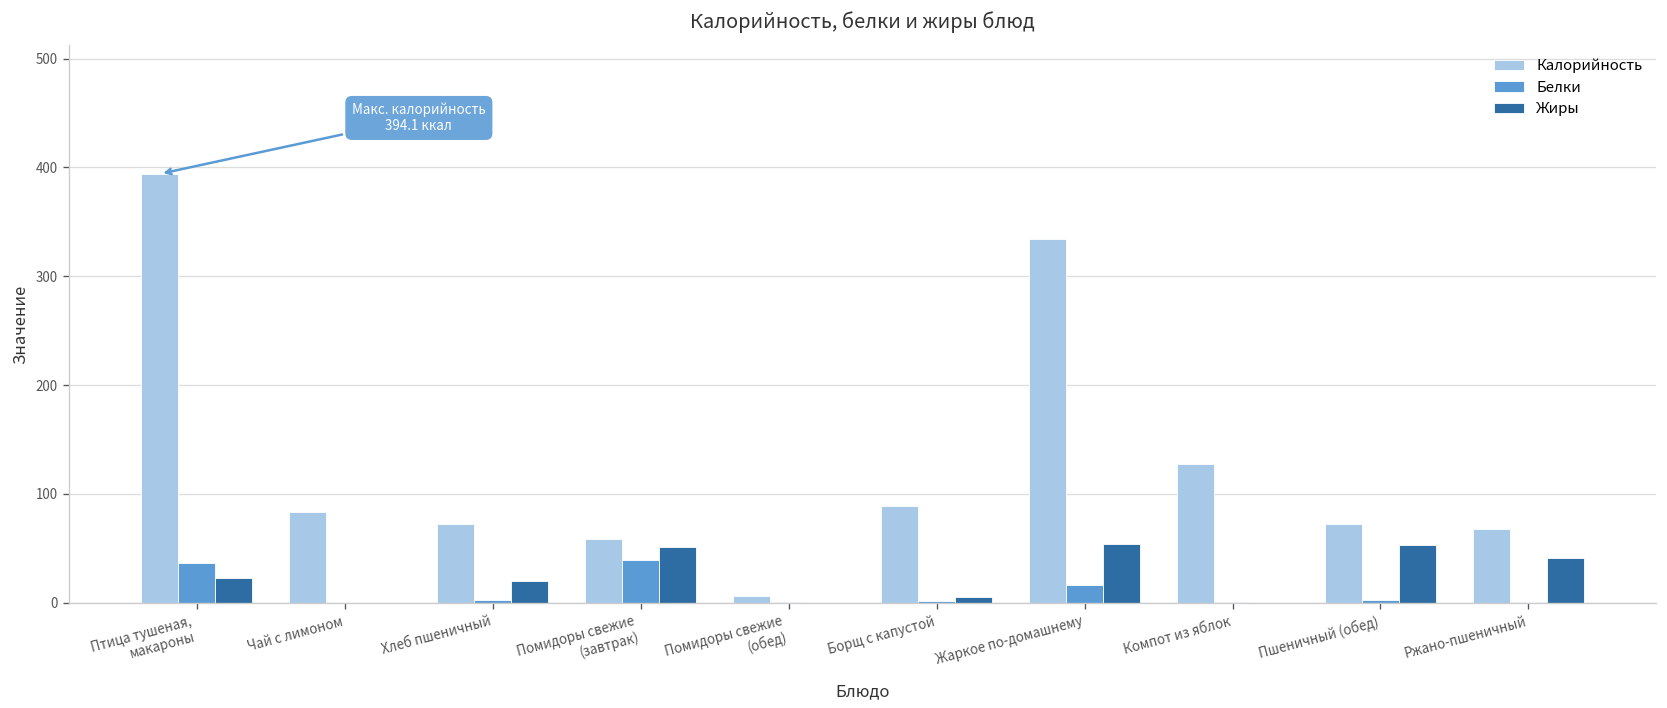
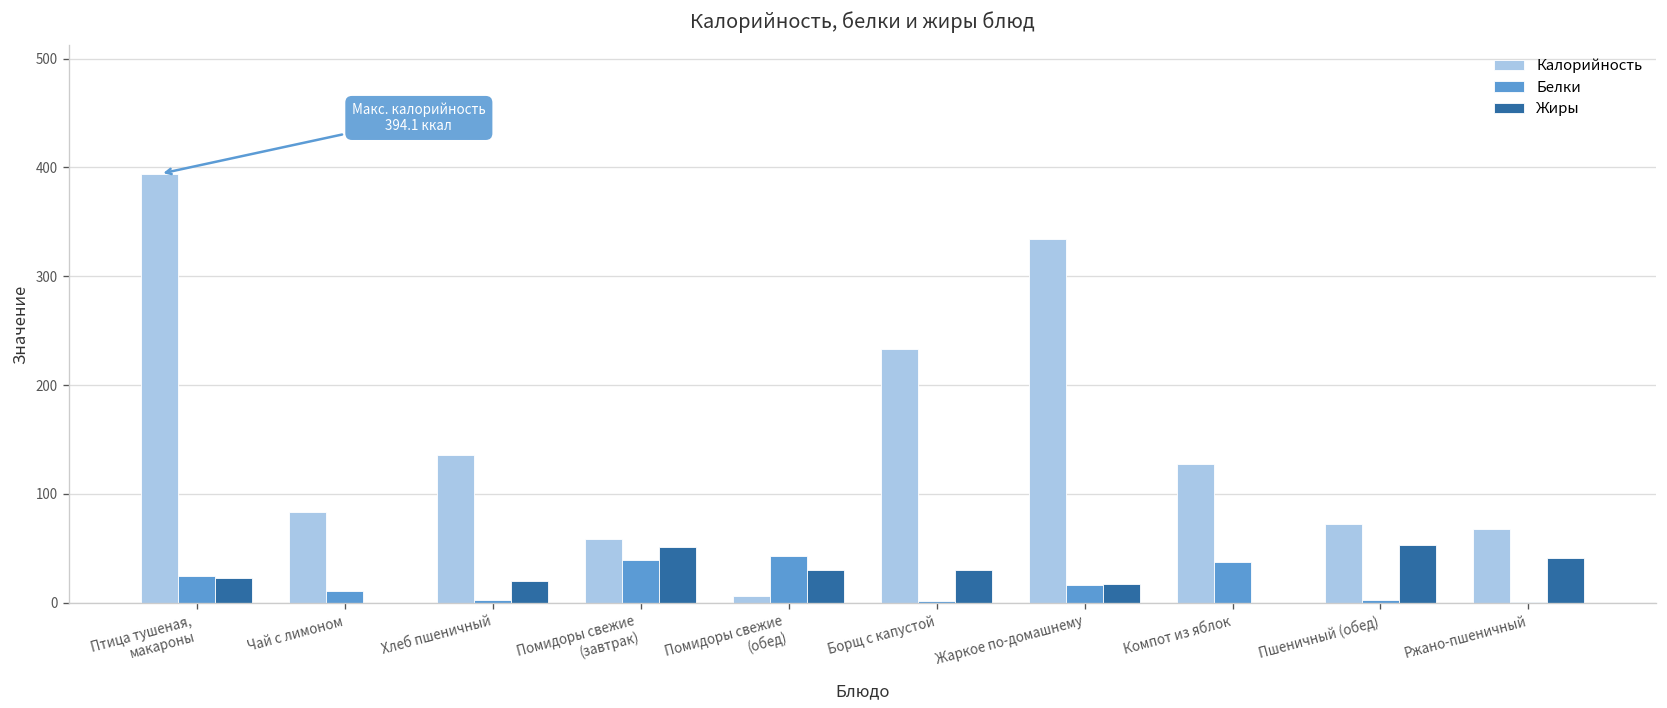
  {
    "Калорийность": {
      "Птица тушеная, макароны": 390,
      "Чай с лимоном": 80,
-     "Хлеб пшеничный": 70,
+     "Хлеб пшеничный": 140,
      "Помидоры свежие (завтрак)": 60,
      "Помидоры свежие (обед)": 10,
-     "Борщ с капустой": 90,
+     "Борщ с капустой": 230,
      "Жаркое по-домашнему": 330,
      "Компот из яблок": 130,
      "Пшеничный (обед)": 70,
      "Ржано-пшеничный": 70
    },
    "Белки": {
-     "Птица тушеная, макароны": 40,
-     "Чай с лимоном": 0,
+     "Птица тушеная, макароны": 20,
+     "Чай с лимоном": 10,
      "Помидоры свежие (завтрак)": 40,
-     "Помидоры свежие (обед)": 0,
+     "Помидоры свежие (обед)": 40,
      "Жаркое по-домашнему": 20,
-     "Компот из яблок": 0
+     "Компот из яблок": 40
    },
    "Жиры": {
      "Птица тушеная, макароны": 20,
      "Хлеб пшеничный": 20,
      "Помидоры свежие (завтрак)": 50,
-     "Помидоры свежие (обед)": 0,
-     "Борщ с капустой": 10,
-     "Жаркое по-домашнему": 50,
+     "Помидоры свежие (обед)": 30,
+     "Борщ с капустой": 30,
+     "Жаркое по-домашнему": 20,
      "Компот из яблок": 0,
      "Пшеничный (обед)": 50,
      "Ржано-пшеничный": 40
    }
  }
